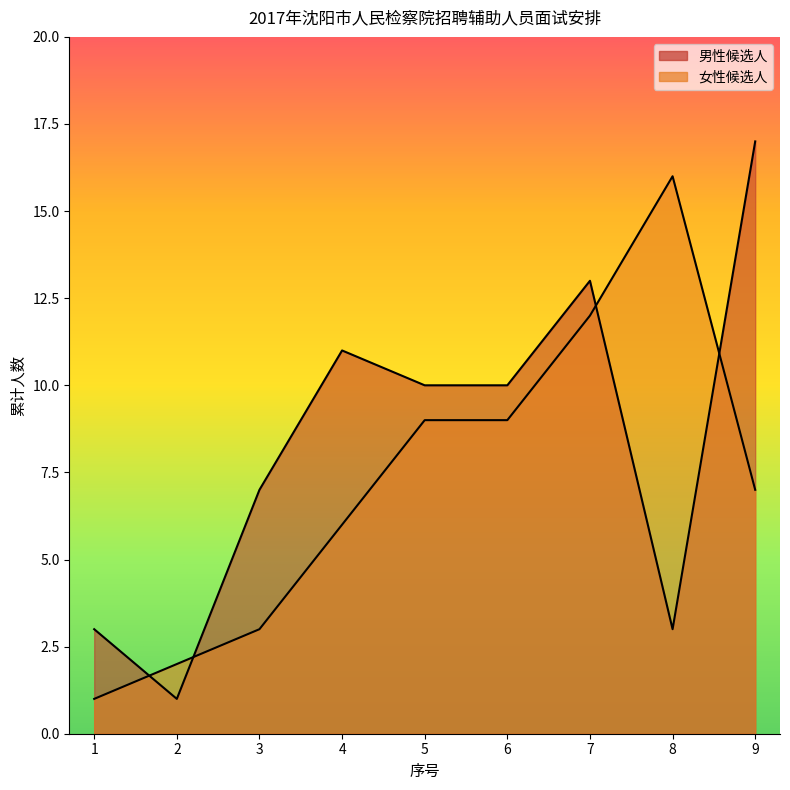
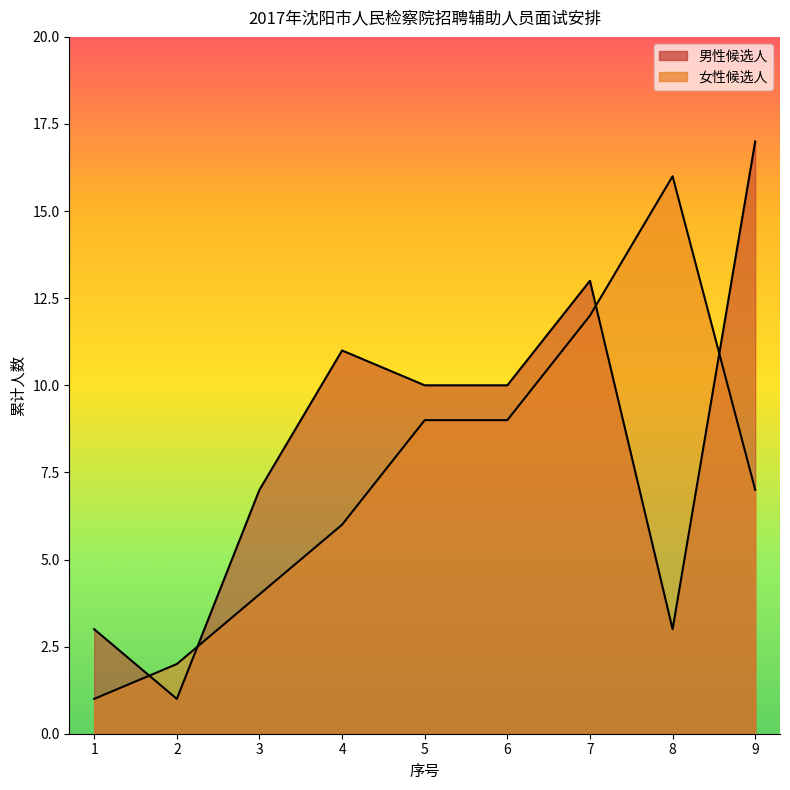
  {
    "男性候选人": {
      "1": 3,
      "2": 1,
      "3": 7,
      "4": 11,
      "5": 10,
      "6": 10,
      "7": 13,
      "8": 3,
      "9": 17
    },
    "女性候选人": {
      "1": 1,
      "2": 2,
-     "3": 3,
+     "3": 4,
      "4": 6,
      "5": 9,
      "6": 9,
      "7": 12,
      "8": 16,
      "9": 7
    }
  }
